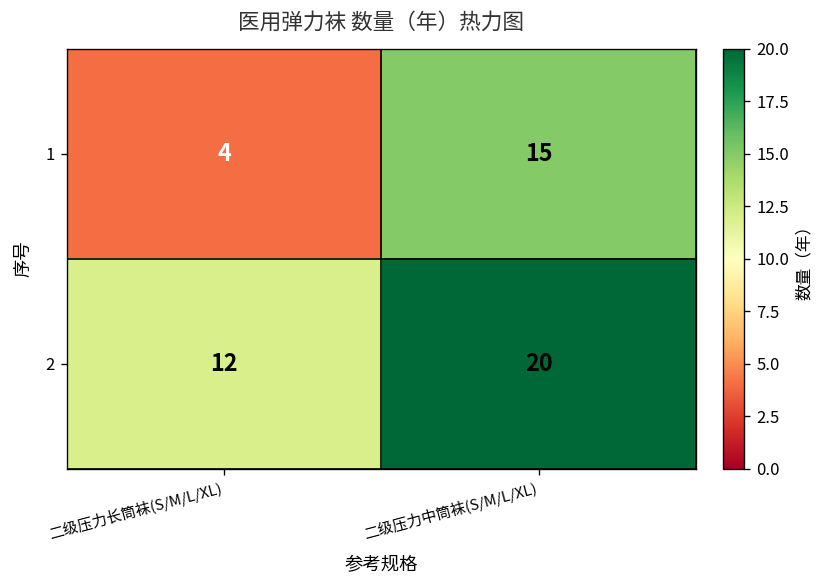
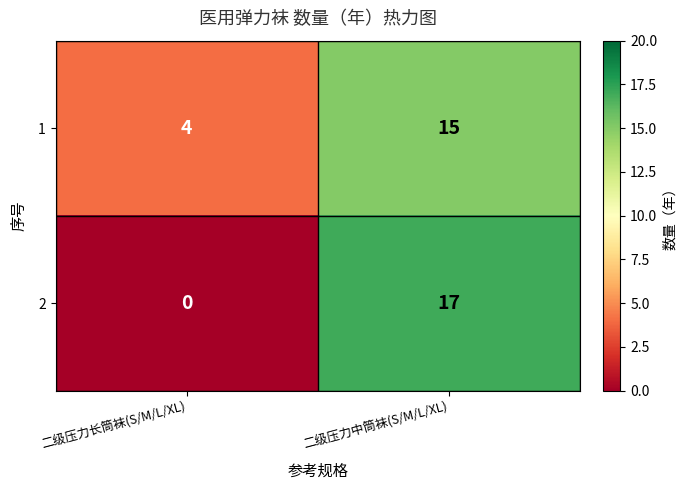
  {
    "1": {
      "二级压力长筒袜(S/M/L/XL)": 4,
      "二级压力中筒袜(S/M/L/XL)": 15
    },
    "2": {
-     "二级压力长筒袜(S/M/L/XL)": 12,
-     "二级压力中筒袜(S/M/L/XL)": 20
+     "二级压力长筒袜(S/M/L/XL)": 0,
+     "二级压力中筒袜(S/M/L/XL)": 17
    }
  }
